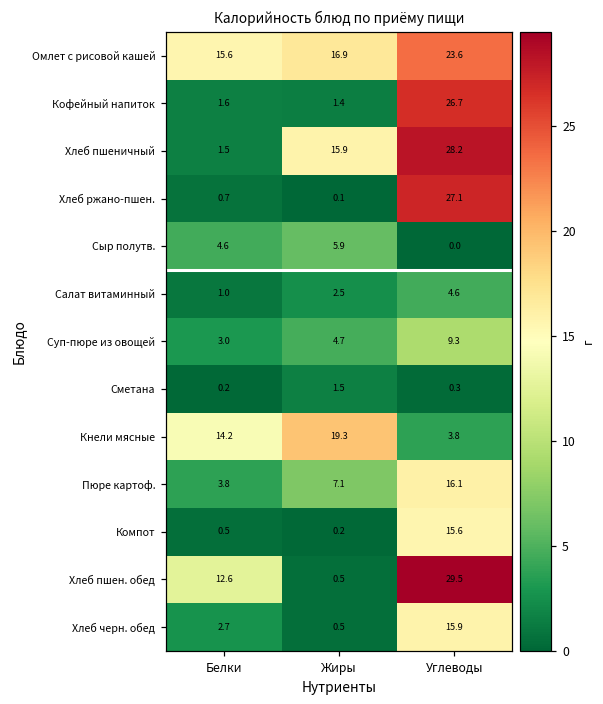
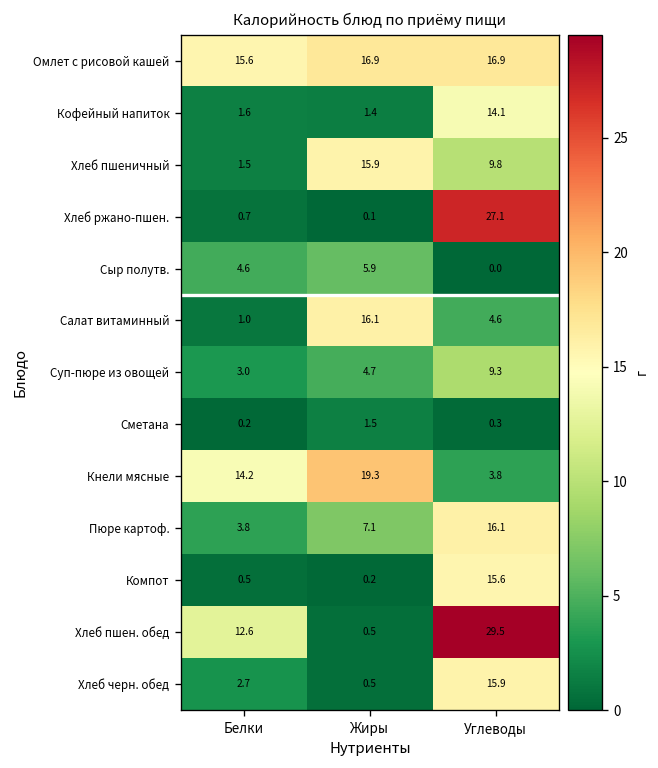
  {
    "Омлет с рисовой кашей": {
      "Белки": 15.6,
      "Жиры": 16.9,
-     "Углеводы": 23.6
+     "Углеводы": 16.9
    },
    "Кофейный напиток": {
      "Белки": 1.6,
      "Жиры": 1.4,
-     "Углеводы": 26.7
+     "Углеводы": 14.1
    },
    "Хлеб пшеничный": {
      "Белки": 1.5,
      "Жиры": 15.9,
-     "Углеводы": 28.2
+     "Углеводы": 9.8
    },
    "Хлеб ржано-пшен.": {
      "Белки": 0.7,
      "Жиры": 0.1,
      "Углеводы": 27.1
    },
    "Сыр полутв.": {
      "Белки": 4.6,
      "Жиры": 5.9,
      "Углеводы": 0.0
    },
    "Салат витаминный": {
      "Белки": 1.0,
-     "Жиры": 2.5,
+     "Жиры": 16.1,
      "Углеводы": 4.6
    },
    "Суп-пюре из овощей": {
      "Белки": 3.0,
      "Жиры": 4.7,
      "Углеводы": 9.3
    },
    "Сметана": {
      "Белки": 0.2,
      "Жиры": 1.5,
      "Углеводы": 0.3
    },
    "Кнели мясные": {
      "Белки": 14.2,
      "Жиры": 19.3,
      "Углеводы": 3.8
    },
    "Пюре картоф.": {
      "Белки": 3.8,
      "Жиры": 7.1,
      "Углеводы": 16.1
    },
    "Компот": {
      "Белки": 0.5,
      "Жиры": 0.2,
      "Углеводы": 15.6
    },
    "Хлеб пшен. обед": {
      "Белки": 12.6,
      "Жиры": 0.5,
      "Углеводы": 29.5
    },
    "Хлеб черн. обед": {
      "Белки": 2.7,
      "Жиры": 0.5,
      "Углеводы": 15.9
    }
  }
